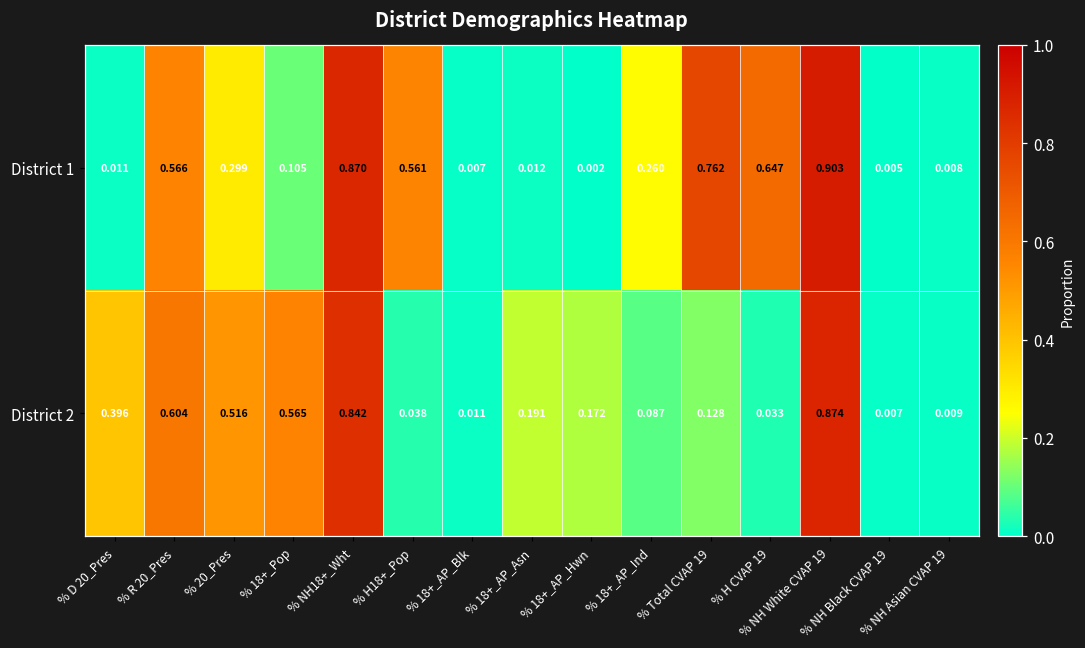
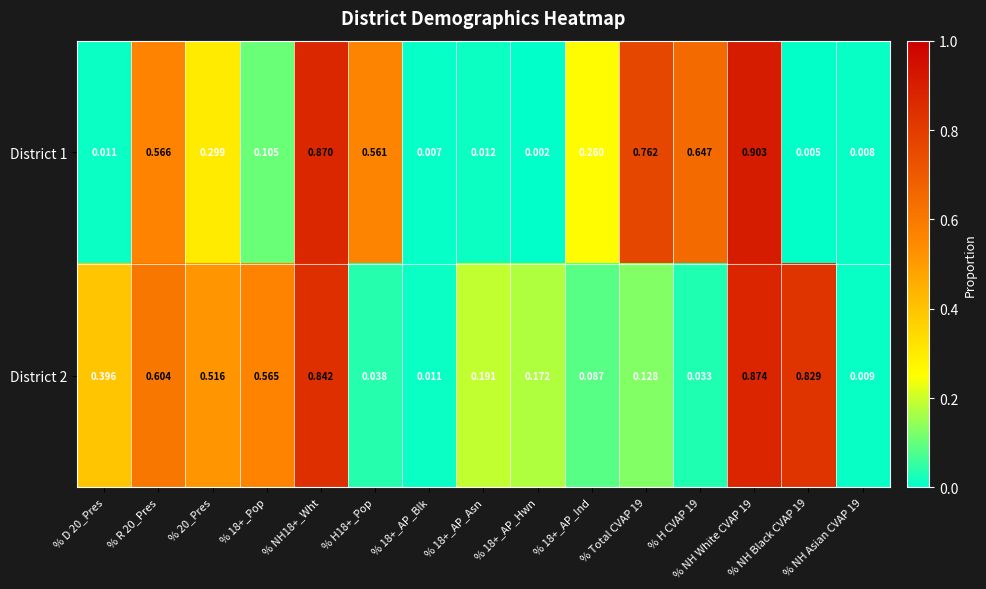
  {
    "District 1": {
      "% D 20_Pres": 0.011,
      "% R 20_Pres": 0.566,
      "% 20_Pres": 0.299,
      "% 18+_Pop": 0.105,
      "% NH18+_Wht": 0.870,
      "% H18+_Pop": 0.561,
      "% 18+_AP_Blk": 0.007,
      "% 18+_AP_Asn": 0.012,
      "% 18+_AP_Hwn": 0.002,
      "% 18+_AP_Ind": 0.260,
      "% Total CVAP 19": 0.762,
      "% H CVAP 19": 0.647,
      "% NH White CVAP 19": 0.903,
      "% NH Black CVAP 19": 0.005,
      "% NH Asian CVAP 19": 0.008
    },
    "District 2": {
      "% D 20_Pres": 0.396,
      "% R 20_Pres": 0.604,
      "% 20_Pres": 0.516,
      "% 18+_Pop": 0.565,
      "% NH18+_Wht": 0.842,
      "% H18+_Pop": 0.038,
      "% 18+_AP_Blk": 0.011,
      "% 18+_AP_Asn": 0.191,
      "% 18+_AP_Hwn": 0.172,
      "% 18+_AP_Ind": 0.087,
      "% Total CVAP 19": 0.128,
      "% H CVAP 19": 0.033,
      "% NH White CVAP 19": 0.874,
-     "% NH Black CVAP 19": 0.007,
+     "% NH Black CVAP 19": 0.829,
      "% NH Asian CVAP 19": 0.009
    }
  }
